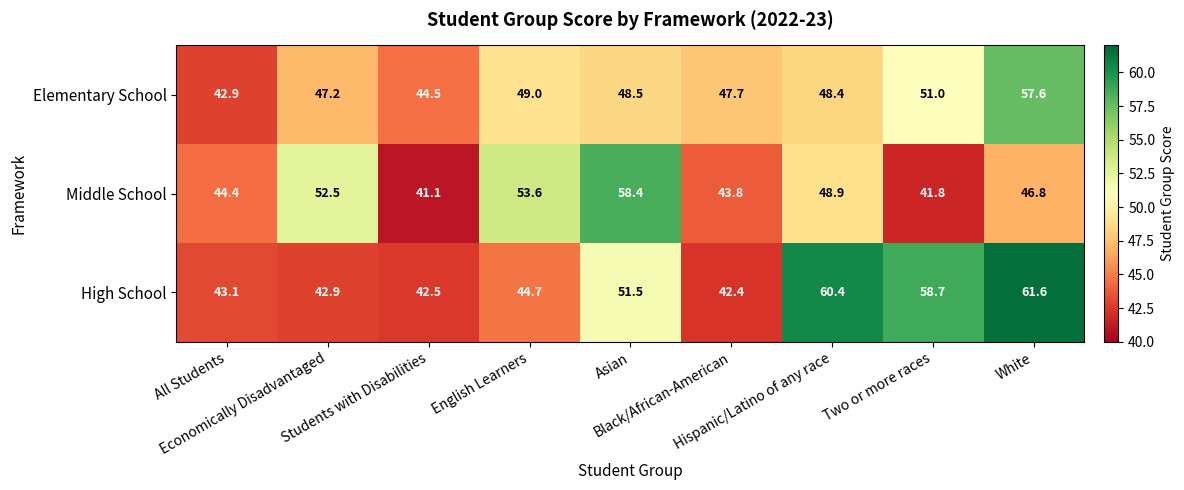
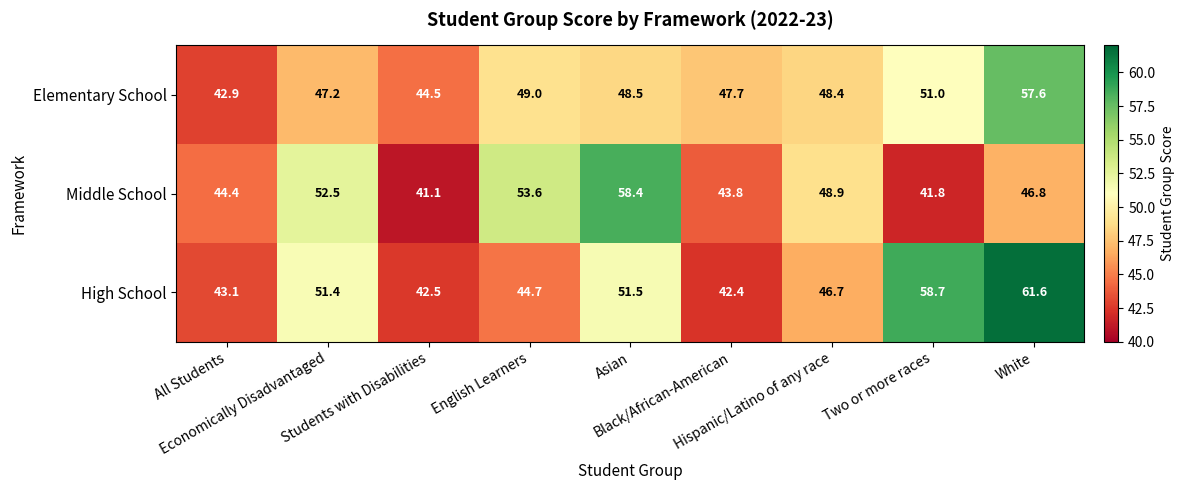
  {
    "Elementary School": {
      "All Students": 42.9,
      "Economically Disadvantaged": 47.2,
      "Students with Disabilities": 44.5,
      "English Learners": 49.0,
      "Asian": 48.5,
      "Black/African-American": 47.7,
      "Hispanic/Latino of any race": 48.4,
      "Two or more races": 51.0,
      "White": 57.6
    },
    "Middle School": {
      "All Students": 44.4,
      "Economically Disadvantaged": 52.5,
      "Students with Disabilities": 41.1,
      "English Learners": 53.6,
      "Asian": 58.4,
      "Black/African-American": 43.8,
      "Hispanic/Latino of any race": 48.9,
      "Two or more races": 41.8,
      "White": 46.8
    },
    "High School": {
      "All Students": 43.1,
-     "Economically Disadvantaged": 42.9,
+     "Economically Disadvantaged": 51.4,
      "Students with Disabilities": 42.5,
      "English Learners": 44.7,
      "Asian": 51.5,
      "Black/African-American": 42.4,
-     "Hispanic/Latino of any race": 60.4,
+     "Hispanic/Latino of any race": 46.7,
      "Two or more races": 58.7,
      "White": 61.6
    }
  }
